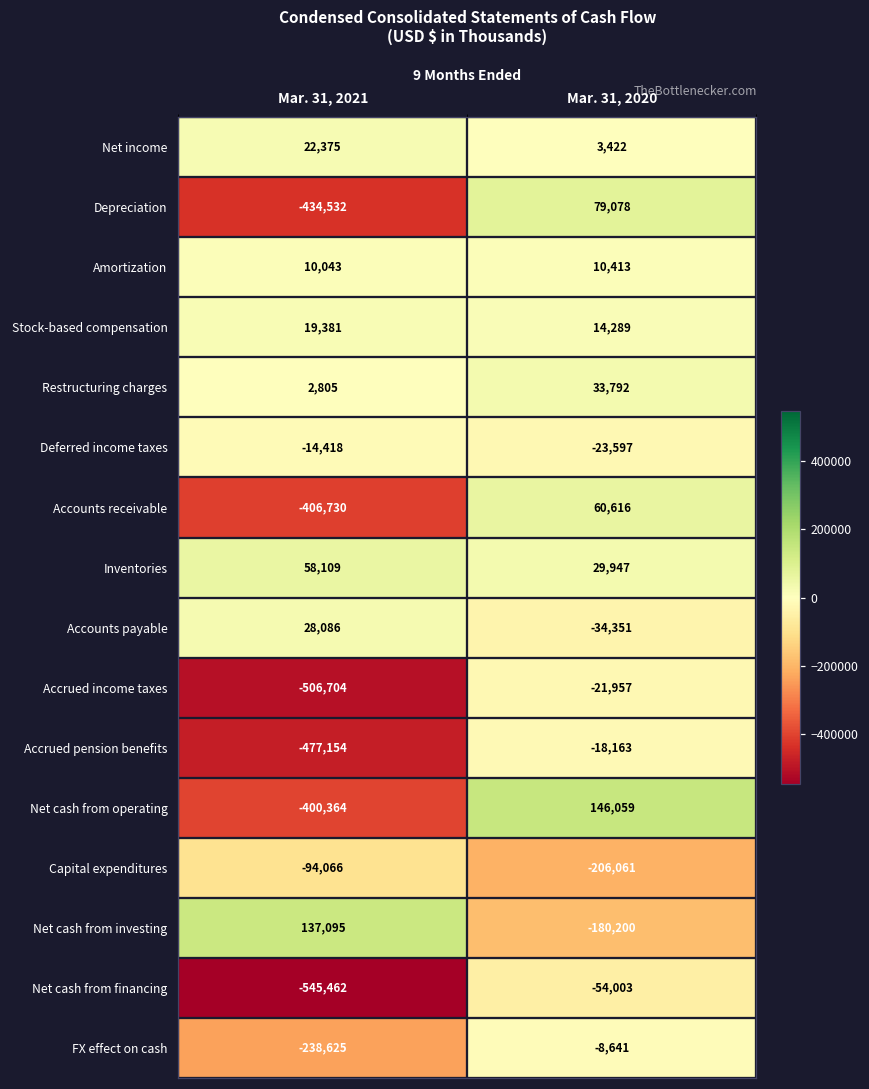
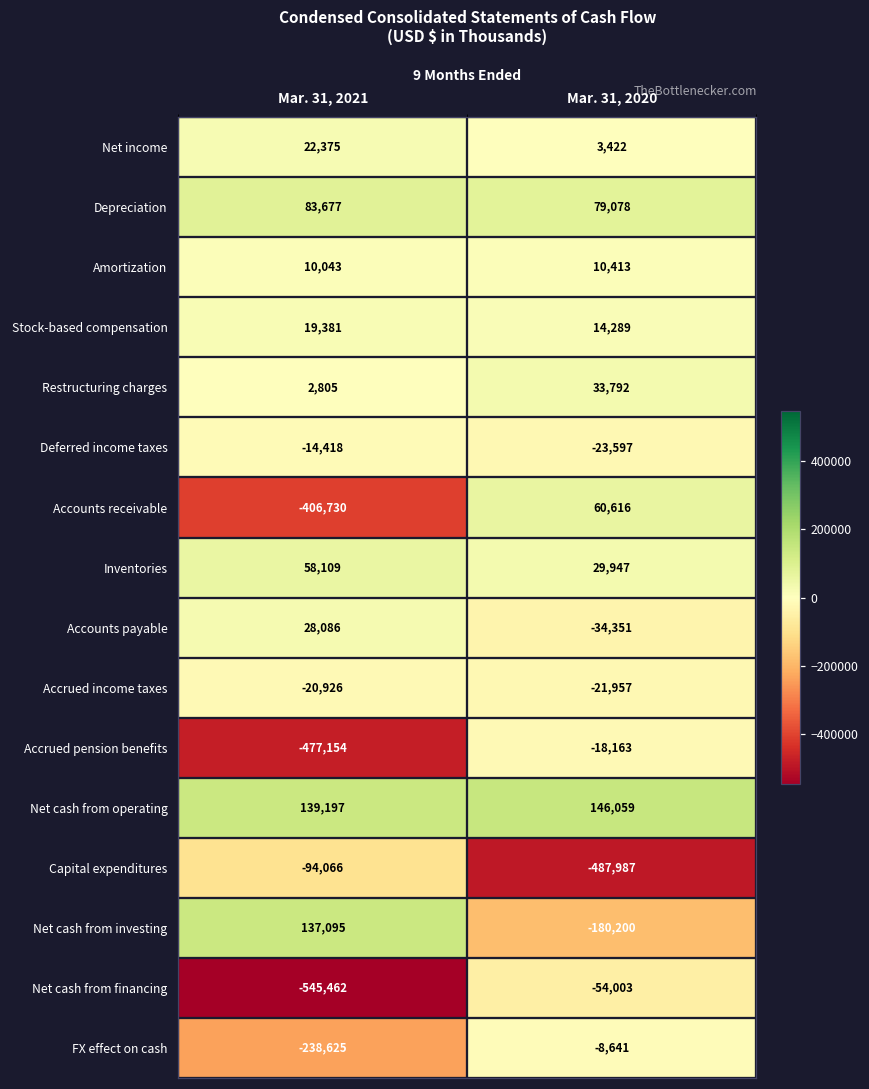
  {
    "Net income": {
      "Mar. 31, 2021": "22,375",
      "Mar. 31, 2020": "3,422"
    },
    "Depreciation": {
-     "Mar. 31, 2021": "-434,532",
+     "Mar. 31, 2021": "83,677",
      "Mar. 31, 2020": "79,078"
    },
    "Amortization": {
      "Mar. 31, 2021": "10,043",
      "Mar. 31, 2020": "10,413"
    },
    "Stock-based compensation": {
      "Mar. 31, 2021": "19,381",
      "Mar. 31, 2020": "14,289"
    },
    "Restructuring charges": {
      "Mar. 31, 2021": "2,805",
      "Mar. 31, 2020": "33,792"
    },
    "Deferred income taxes": {
      "Mar. 31, 2021": "-14,418",
      "Mar. 31, 2020": "-23,597"
    },
    "Accounts receivable": {
      "Mar. 31, 2021": "-406,730",
      "Mar. 31, 2020": "60,616"
    },
    "Inventories": {
      "Mar. 31, 2021": "58,109",
      "Mar. 31, 2020": "29,947"
    },
    "Accounts payable": {
      "Mar. 31, 2021": "28,086",
      "Mar. 31, 2020": "-34,351"
    },
    "Accrued income taxes": {
-     "Mar. 31, 2021": "-506,704",
+     "Mar. 31, 2021": "-20,926",
      "Mar. 31, 2020": "-21,957"
    },
    "Accrued pension benefits": {
      "Mar. 31, 2021": "-477,154",
      "Mar. 31, 2020": "-18,163"
    },
    "Net cash from operating": {
-     "Mar. 31, 2021": "-400,364",
+     "Mar. 31, 2021": "139,197",
      "Mar. 31, 2020": "146,059"
    },
    "Capital expenditures": {
      "Mar. 31, 2021": "-94,066",
-     "Mar. 31, 2020": "-206,061"
+     "Mar. 31, 2020": "-487,987"
    },
    "Net cash from investing": {
      "Mar. 31, 2021": "137,095",
      "Mar. 31, 2020": "-180,200"
    },
    "Net cash from financing": {
      "Mar. 31, 2021": "-545,462",
      "Mar. 31, 2020": "-54,003"
    },
    "FX effect on cash": {
      "Mar. 31, 2021": "-238,625",
      "Mar. 31, 2020": "-8,641"
    }
  }
